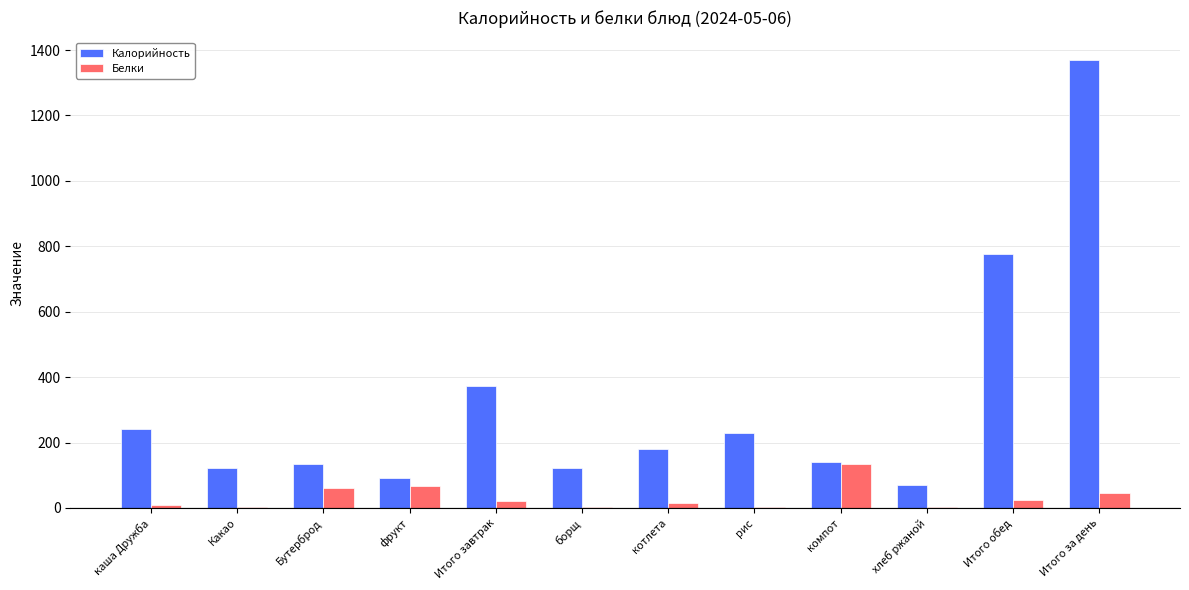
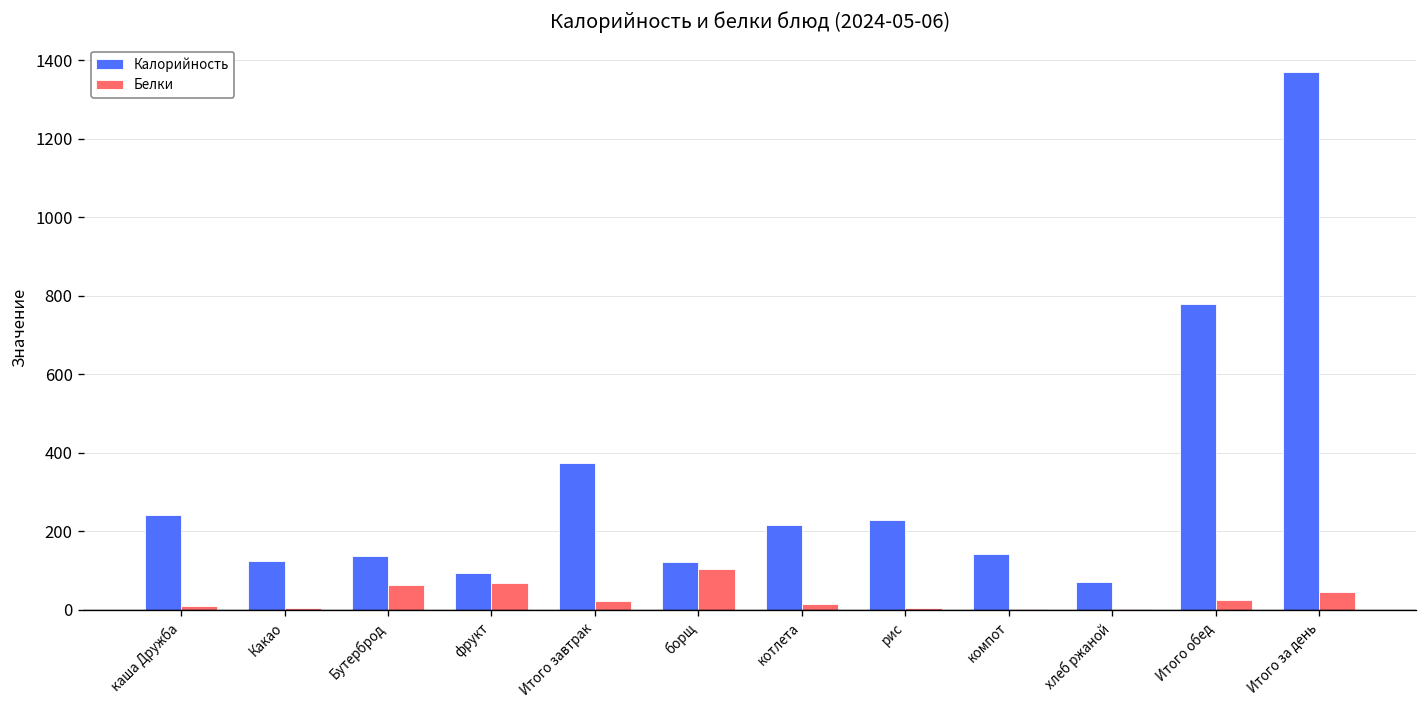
  {
    "Калорийность": {
      "каша Дружба": 240,
      "Какао": 120,
      "Бутерброд": 140,
      "фрукт": 90,
      "Итого завтрак": 370,
      "борщ": 120,
-     "котлета": 180,
+     "котлета": 220,
      "рис": 230,
      "компот": 140,
      "хлеб ржаной": 70,
      "Итого обед": 780,
      "Итого за день": 1370
    },
    "Белки": {
      "каша Дружба": 10,
      "Бутерброд": 60,
      "фрукт": 70,
      "Итого завтрак": 20,
-     "борщ": 0,
+     "борщ": 100,
      "котлета": 10,
-     "компот": 130,
+     "компот": 0,
      "Итого обед": 20,
      "Итого за день": 50
    }
  }
